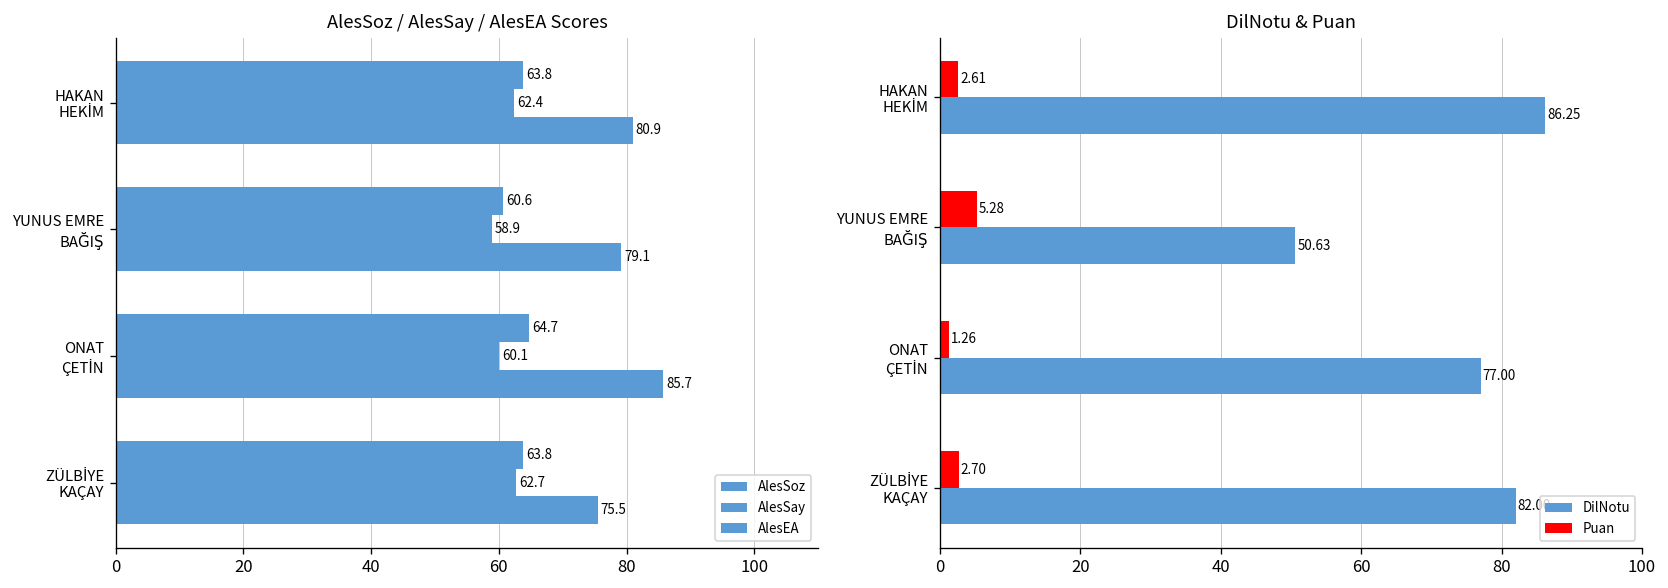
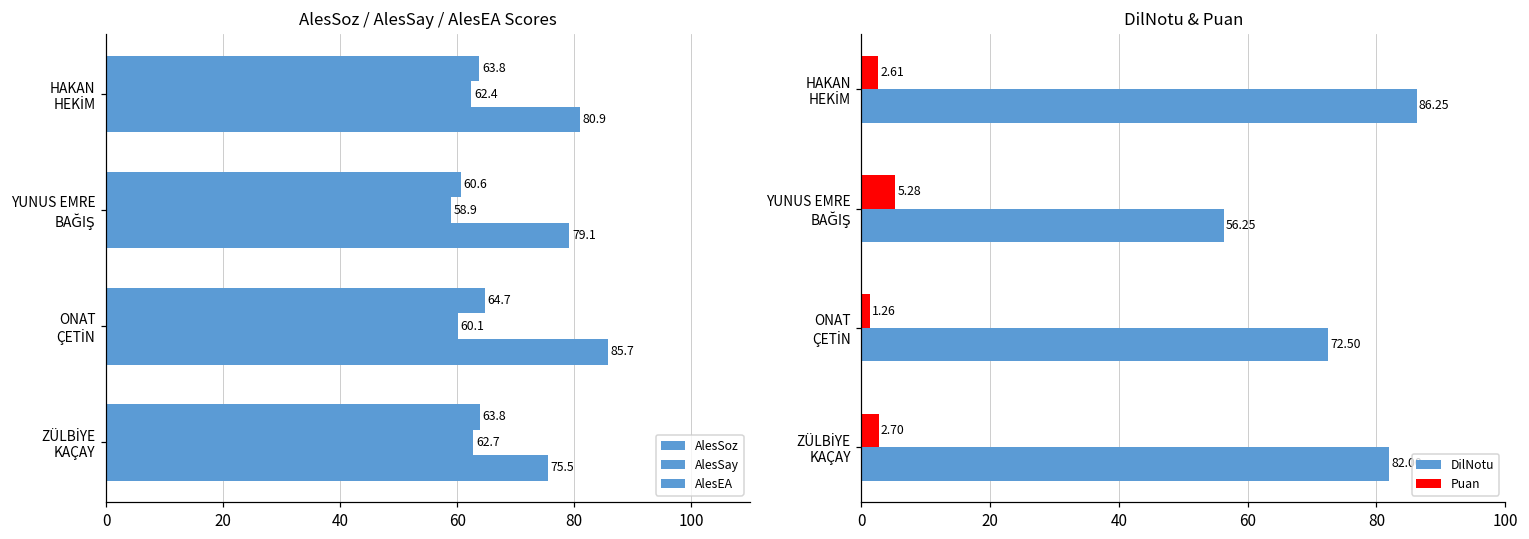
  {
    "DilNotu & Puan": {
      "DilNotu": {
        "HAKAN HEKİM": 86.25,
-       "YUNUS EMRE BAĞIŞ": 50.63,
-       "ONAT ÇETİN": 77.00
+       "YUNUS EMRE BAĞIŞ": 56.25,
+       "ONAT ÇETİN": 72.50
      },
      "Puan": {
        "HAKAN HEKİM": 2.61,
        "YUNUS EMRE BAĞIŞ": 5.28,
        "ONAT ÇETİN": 1.26,
        "ZÜLBİYE KAÇAY": 2.70
      }
    }
  }
